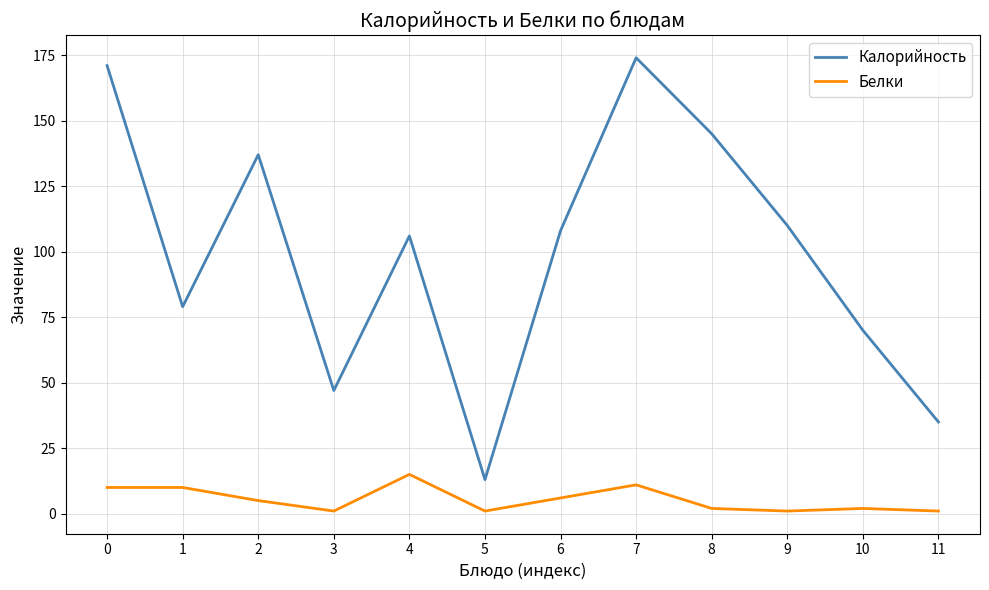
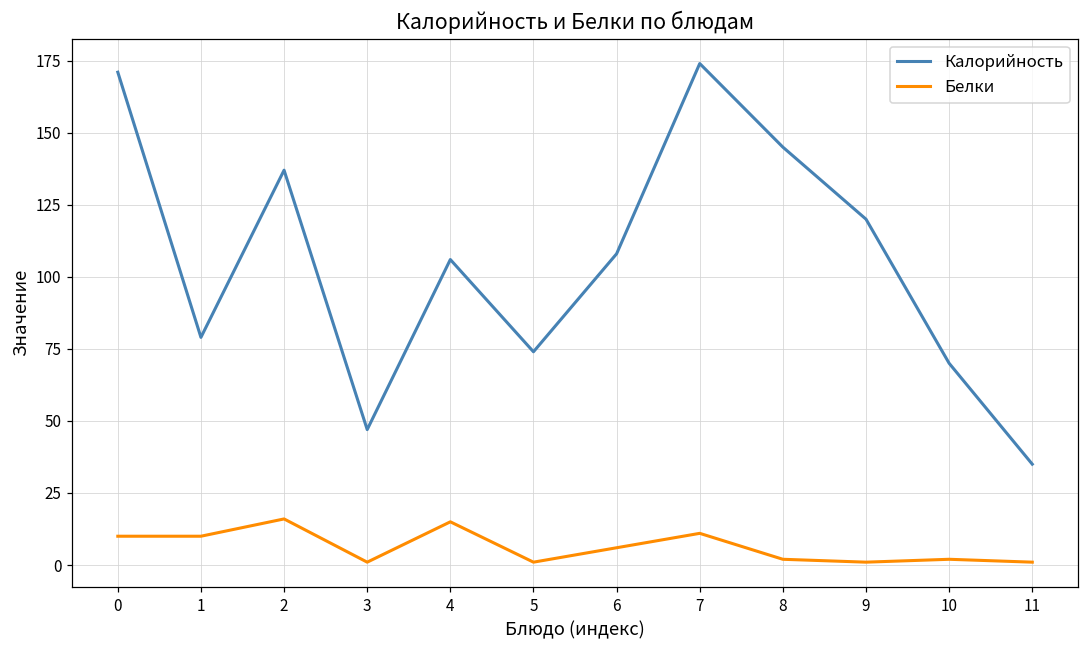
  {
    "Калорийность": {
      "0": 171,
      "1": 79,
      "2": 137,
      "3": 47,
      "4": 106,
-     "5": 13,
+     "5": 74,
      "6": 108,
      "7": 174,
      "8": 145,
-     "9": 110,
+     "9": 120,
      "10": 70,
      "11": 35
    },
    "Белки": {
      "0": 10,
      "1": 10,
-     "2": 5,
+     "2": 16,
      "3": 1,
      "4": 15,
      "5": 1,
      "6": 6,
      "7": 11,
      "8": 2,
      "9": 1,
      "10": 2,
      "11": 1
    }
  }
